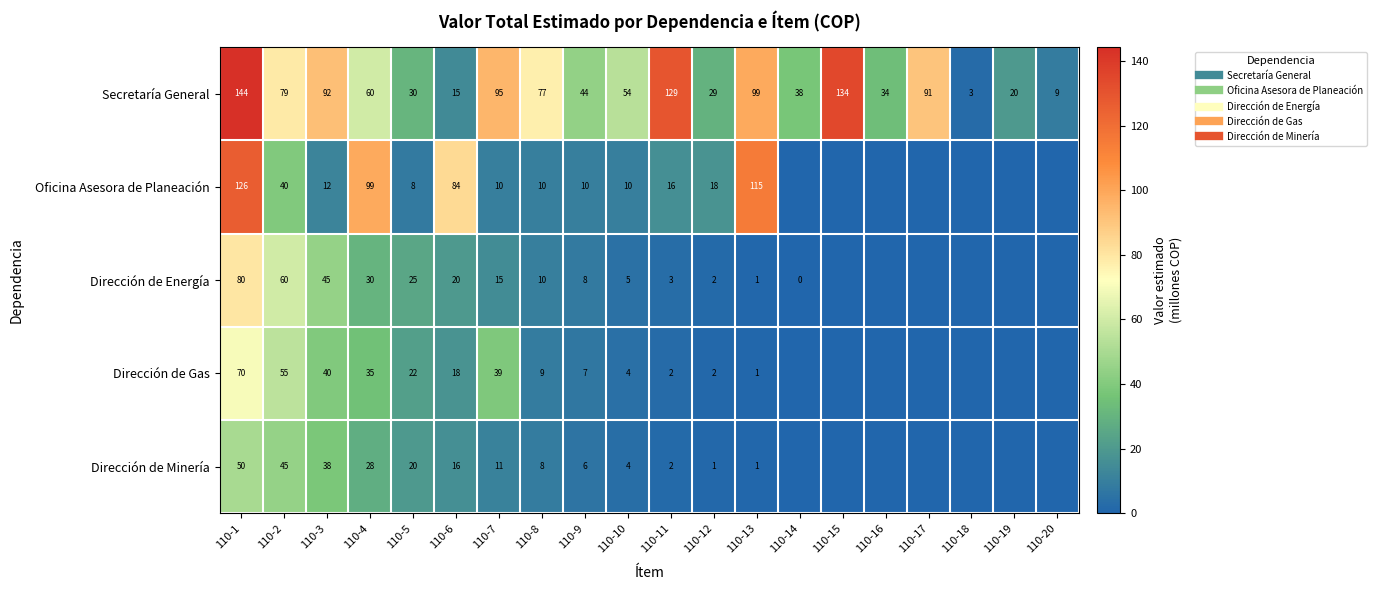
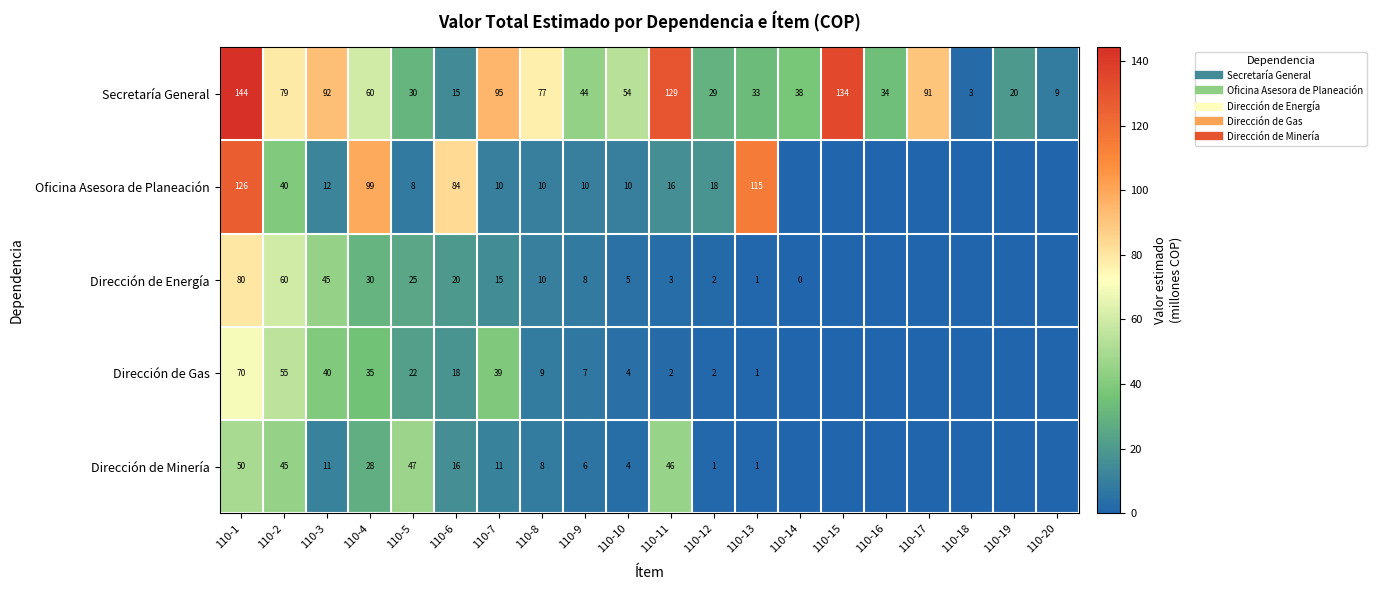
  {
    "Secretaría General": {
      "110-1": 144,
      "110-2": 79,
      "110-3": 92,
      "110-4": 60,
      "110-5": 30,
      "110-6": 15,
      "110-7": 95,
      "110-8": 77,
      "110-9": 44,
      "110-10": 54,
      "110-11": 129,
      "110-12": 29,
-     "110-13": 99,
+     "110-13": 33,
      "110-14": 38,
      "110-15": 134,
      "110-16": 34,
      "110-17": 91,
      "110-18": 3,
      "110-19": 20,
      "110-20": 9
    },
    "Oficina Asesora de Planeación": {
      "110-1": 126,
      "110-2": 40,
      "110-3": 12,
      "110-4": 99,
      "110-5": 8,
      "110-6": 84,
      "110-7": 10,
      "110-8": 10,
      "110-9": 10,
      "110-10": 10,
      "110-11": 16,
      "110-12": 18,
      "110-13": 115
    },
    "Dirección de Energía": {
      "110-1": 80,
      "110-2": 60,
      "110-3": 45,
      "110-4": 30,
      "110-5": 25,
      "110-6": 20,
      "110-7": 15,
      "110-8": 10,
      "110-9": 8,
      "110-10": 5,
      "110-11": 3,
      "110-12": 2,
      "110-13": 1,
      "110-14": 0
    },
    "Dirección de Gas": {
      "110-1": 70,
      "110-2": 55,
      "110-3": 40,
      "110-4": 35,
      "110-5": 22,
      "110-6": 18,
      "110-7": 39,
      "110-8": 9,
      "110-9": 7,
      "110-10": 4,
      "110-11": 2,
      "110-12": 2,
      "110-13": 1
    },
    "Dirección de Minería": {
      "110-1": 50,
      "110-2": 45,
-     "110-3": 38,
+     "110-3": 11,
      "110-4": 28,
-     "110-5": 20,
+     "110-5": 47,
      "110-6": 16,
      "110-7": 11,
      "110-8": 8,
      "110-9": 6,
      "110-10": 4,
-     "110-11": 2,
+     "110-11": 46,
      "110-12": 1,
      "110-13": 1
    }
  }
